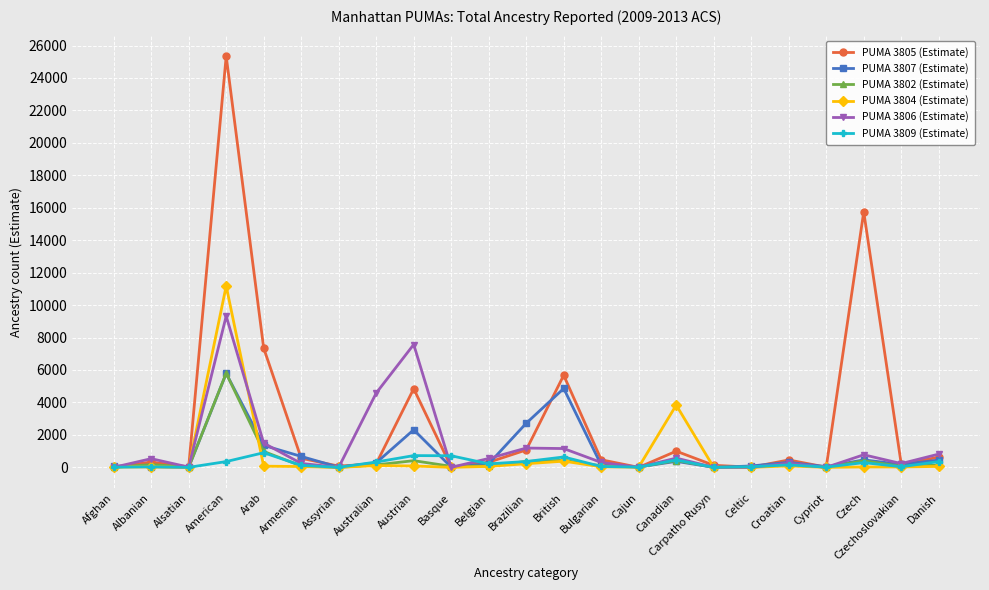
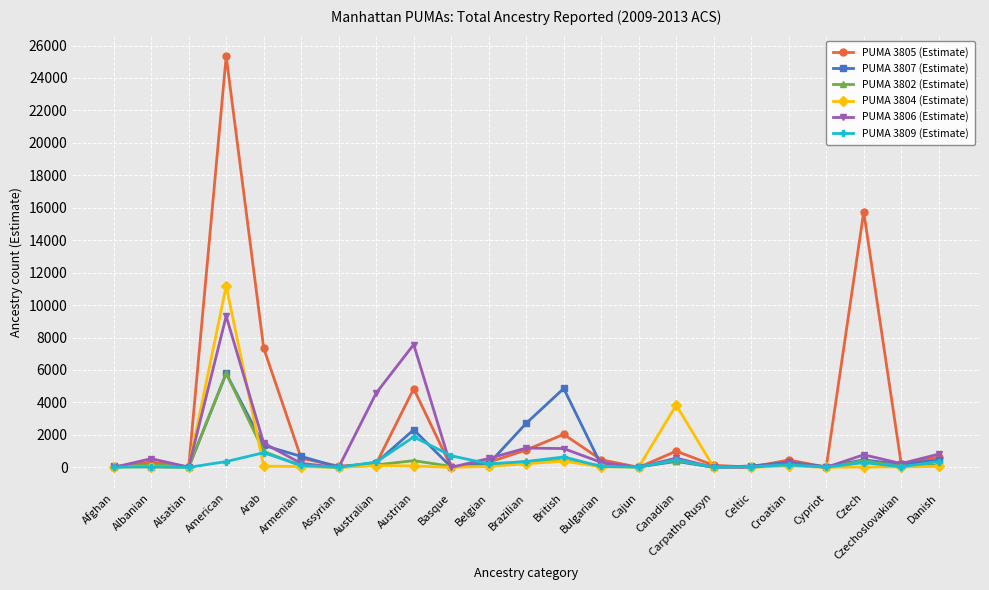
  {
    "PUMA 3805 (Estimate)": {
      "American": 25300,
      "Arab": 7300,
      "Austrian": 4800,
-     "British": 5700,
+     "British": 2000,
      "Bulgarian": 500,
      "Canadian": 1000,
      "Czech": 15800,
      "Danish": 600
    },
    "PUMA 3807 (Estimate)": {
      "Austrian": 2300,
      "Brazilian": 2700,
      "British": 4900
    },
    "PUMA 3802 (Estimate)": {
      "Austrian": 400
    },
    "PUMA 3804 (Estimate)": {
      "American": 11200,
      "Arab": 100,
      "Austrian": 100,
      "Canadian": 3800,
      "Czech": 0
    },
    "PUMA 3806 (Estimate)": {
      "Albanian": 500,
      "American": 9300,
      "Australian": 4600,
      "Austrian": 7600,
      "Belgian": 500,
      "British": 1200,
      "Bulgarian": 300,
      "Czech": 800,
      "Danish": 800
    },
    "PUMA 3809 (Estimate)": {
      "American": 400,
-     "Austrian": 700,
+     "Austrian": 1900,
      "Basque": 700,
      "British": 600
    }
  }
